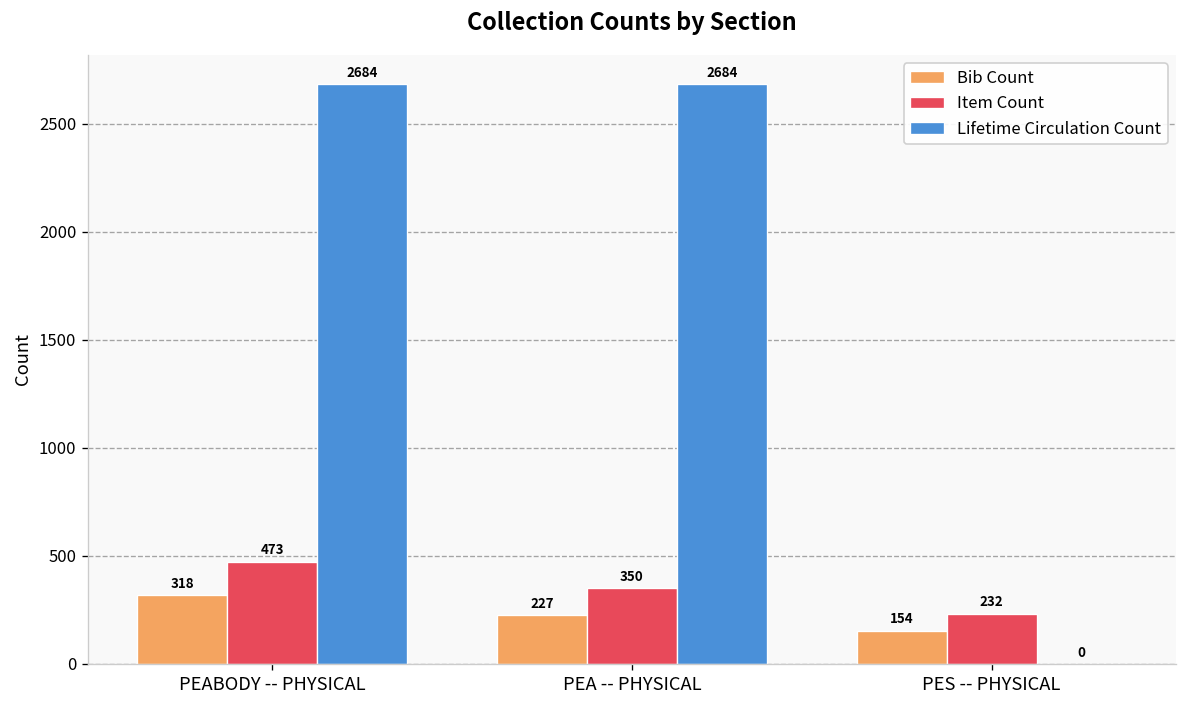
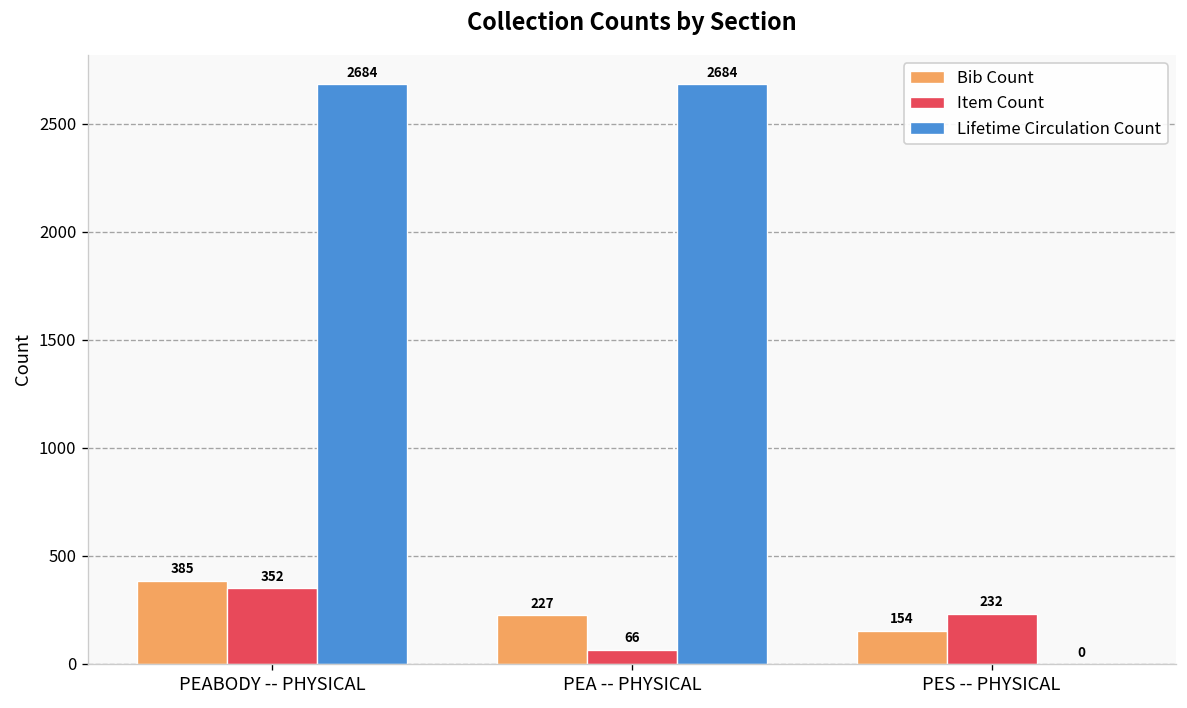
  {
    "Bib Count": {
-     "PEABODY -- PHYSICAL": 318,
+     "PEABODY -- PHYSICAL": 385,
      "PEA -- PHYSICAL": 227,
      "PES -- PHYSICAL": 154
    },
    "Item Count": {
-     "PEABODY -- PHYSICAL": 473,
-     "PEA -- PHYSICAL": 350,
+     "PEABODY -- PHYSICAL": 352,
+     "PEA -- PHYSICAL": 66,
      "PES -- PHYSICAL": 232
    },
    "Lifetime Circulation Count": {
      "PEABODY -- PHYSICAL": 2684,
      "PEA -- PHYSICAL": 2684,
      "PES -- PHYSICAL": 0
    }
  }
